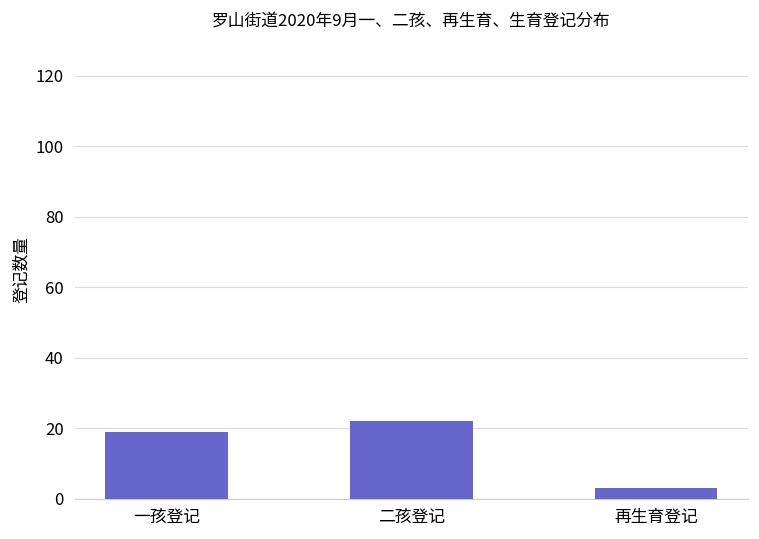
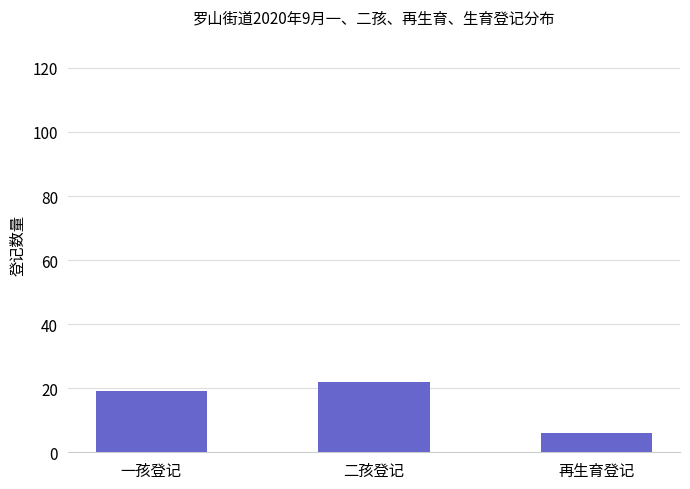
  {
    "一孩登记": 19,
    "二孩登记": 22,
-   "再生育登记": 3
+   "再生育登记": 6
  }
